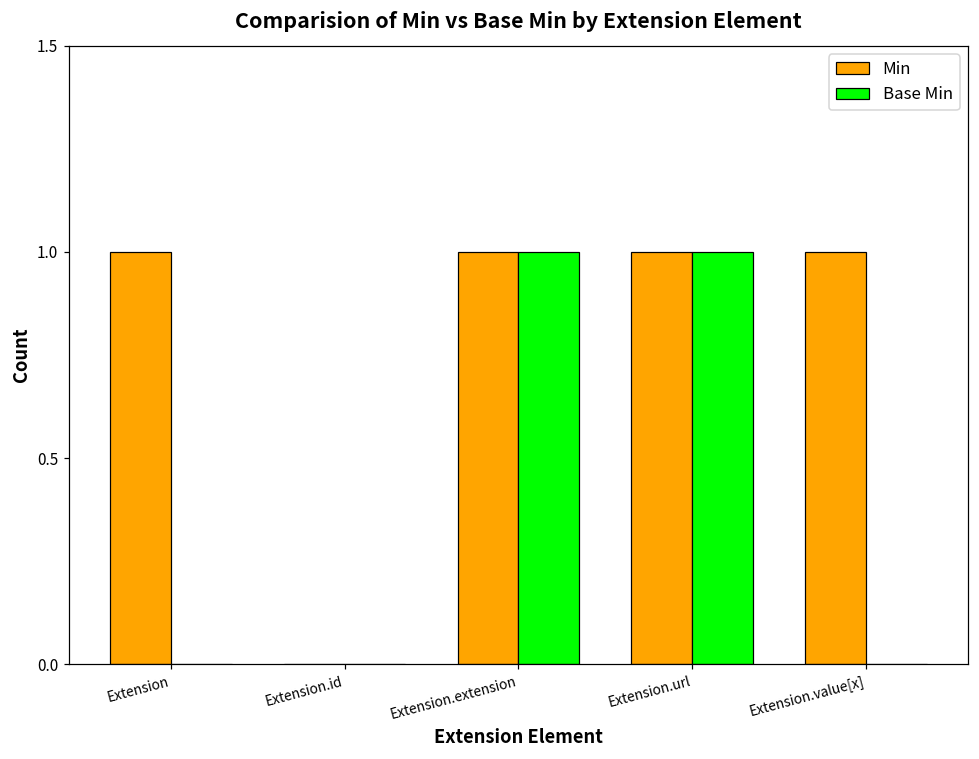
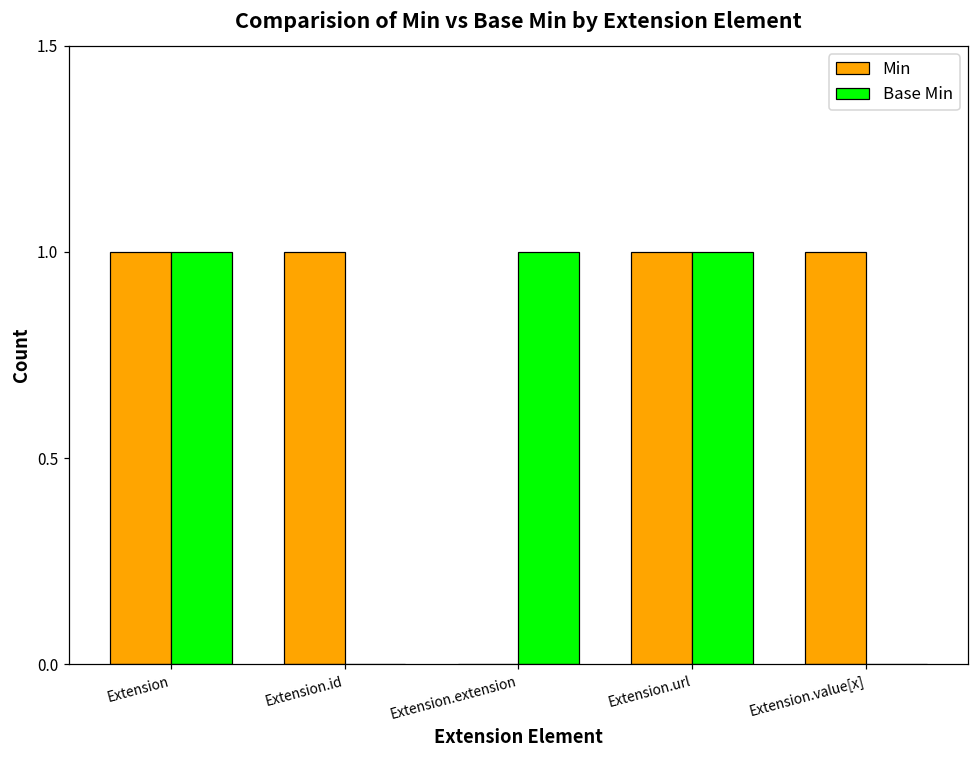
  {
    "Min": {
      "Extension": 1,
-     "Extension.id": 0,
-     "Extension.extension": 1,
+     "Extension.id": 1,
+     "Extension.extension": 0,
      "Extension.url": 1,
      "Extension.value[x]": 1
    },
    "Base Min": {
-     "Extension": 0,
+     "Extension": 1,
      "Extension.id": 0,
      "Extension.extension": 1,
      "Extension.url": 1,
      "Extension.value[x]": 0
    }
  }
